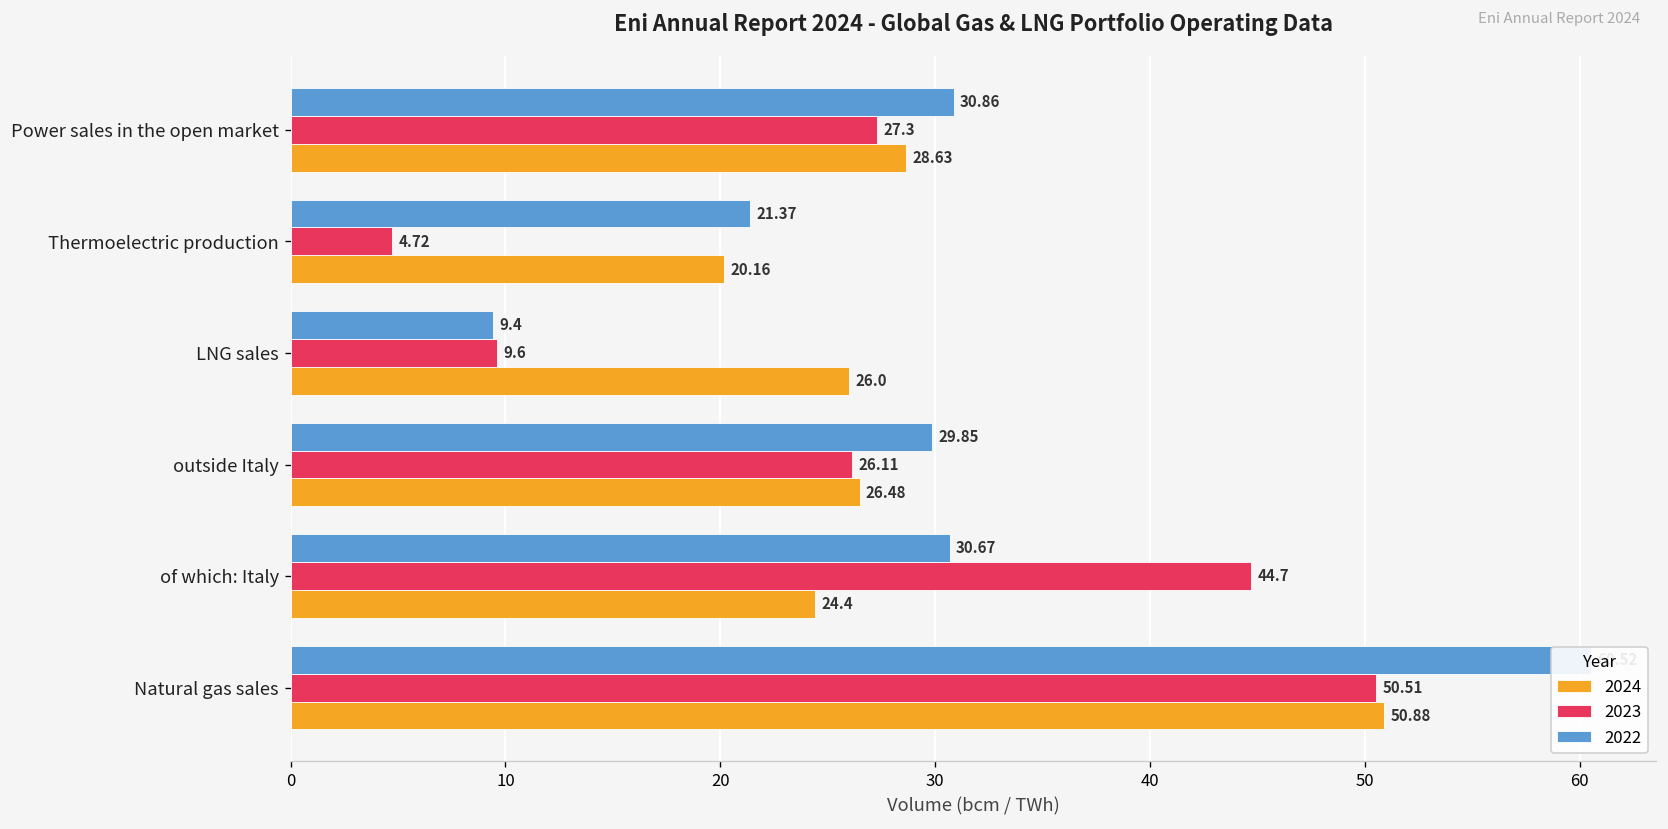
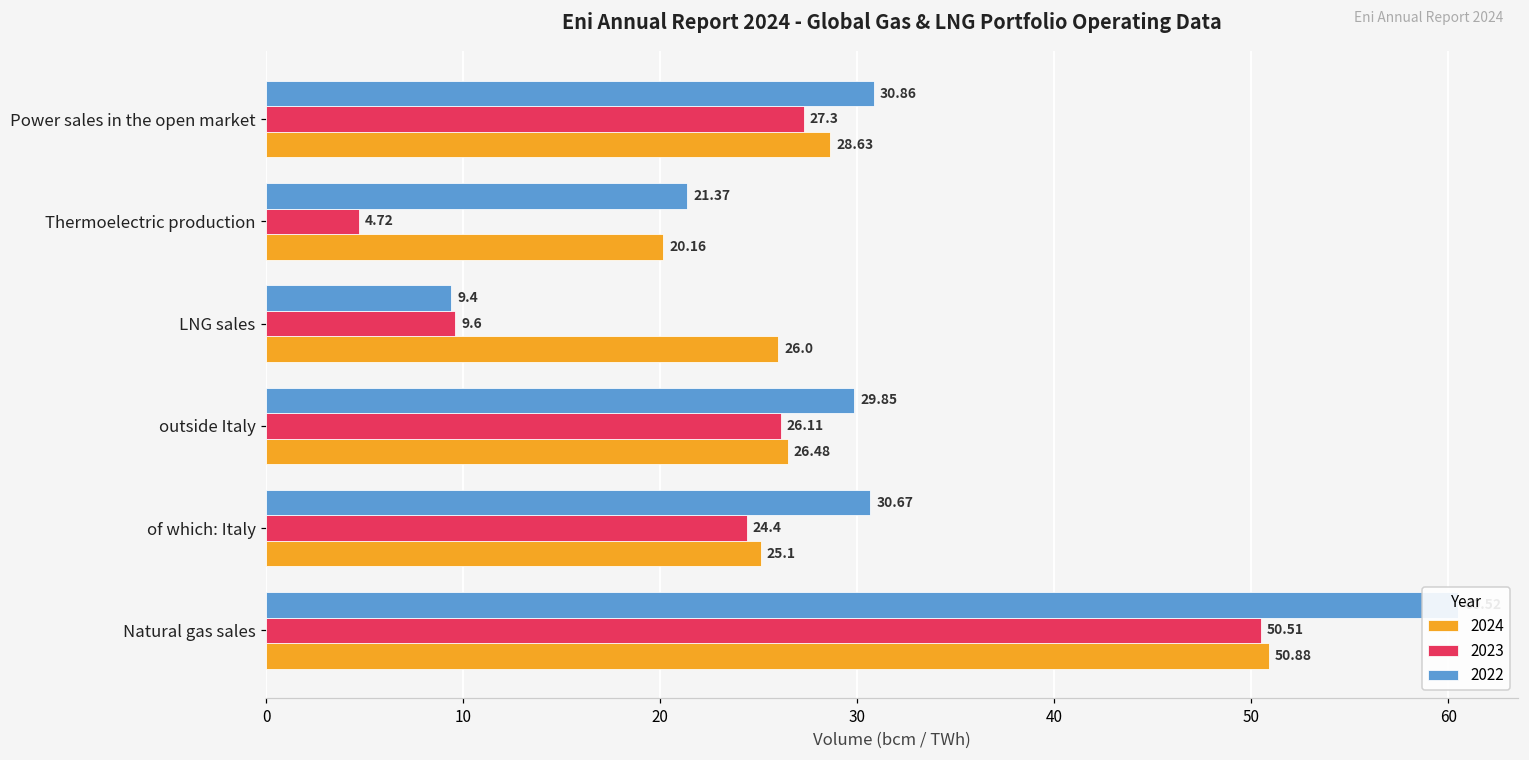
  {
    "2024": {
      "Power sales in the open market": 28.63,
      "Thermoelectric production": 20.16,
      "LNG sales": 26.0,
      "outside Italy": 26.48,
-     "of which: Italy": 24.4,
+     "of which: Italy": 25.1,
      "Natural gas sales": 50.88
    },
    "2023": {
      "Power sales in the open market": 27.3,
      "Thermoelectric production": 4.72,
      "LNG sales": 9.6,
      "outside Italy": 26.11,
-     "of which: Italy": 44.7,
+     "of which: Italy": 24.4,
      "Natural gas sales": 50.51
    },
    "2022": {
      "Power sales in the open market": 30.86,
      "Thermoelectric production": 21.37,
      "LNG sales": 9.4,
      "outside Italy": 29.85,
      "of which: Italy": 30.67
    }
  }
